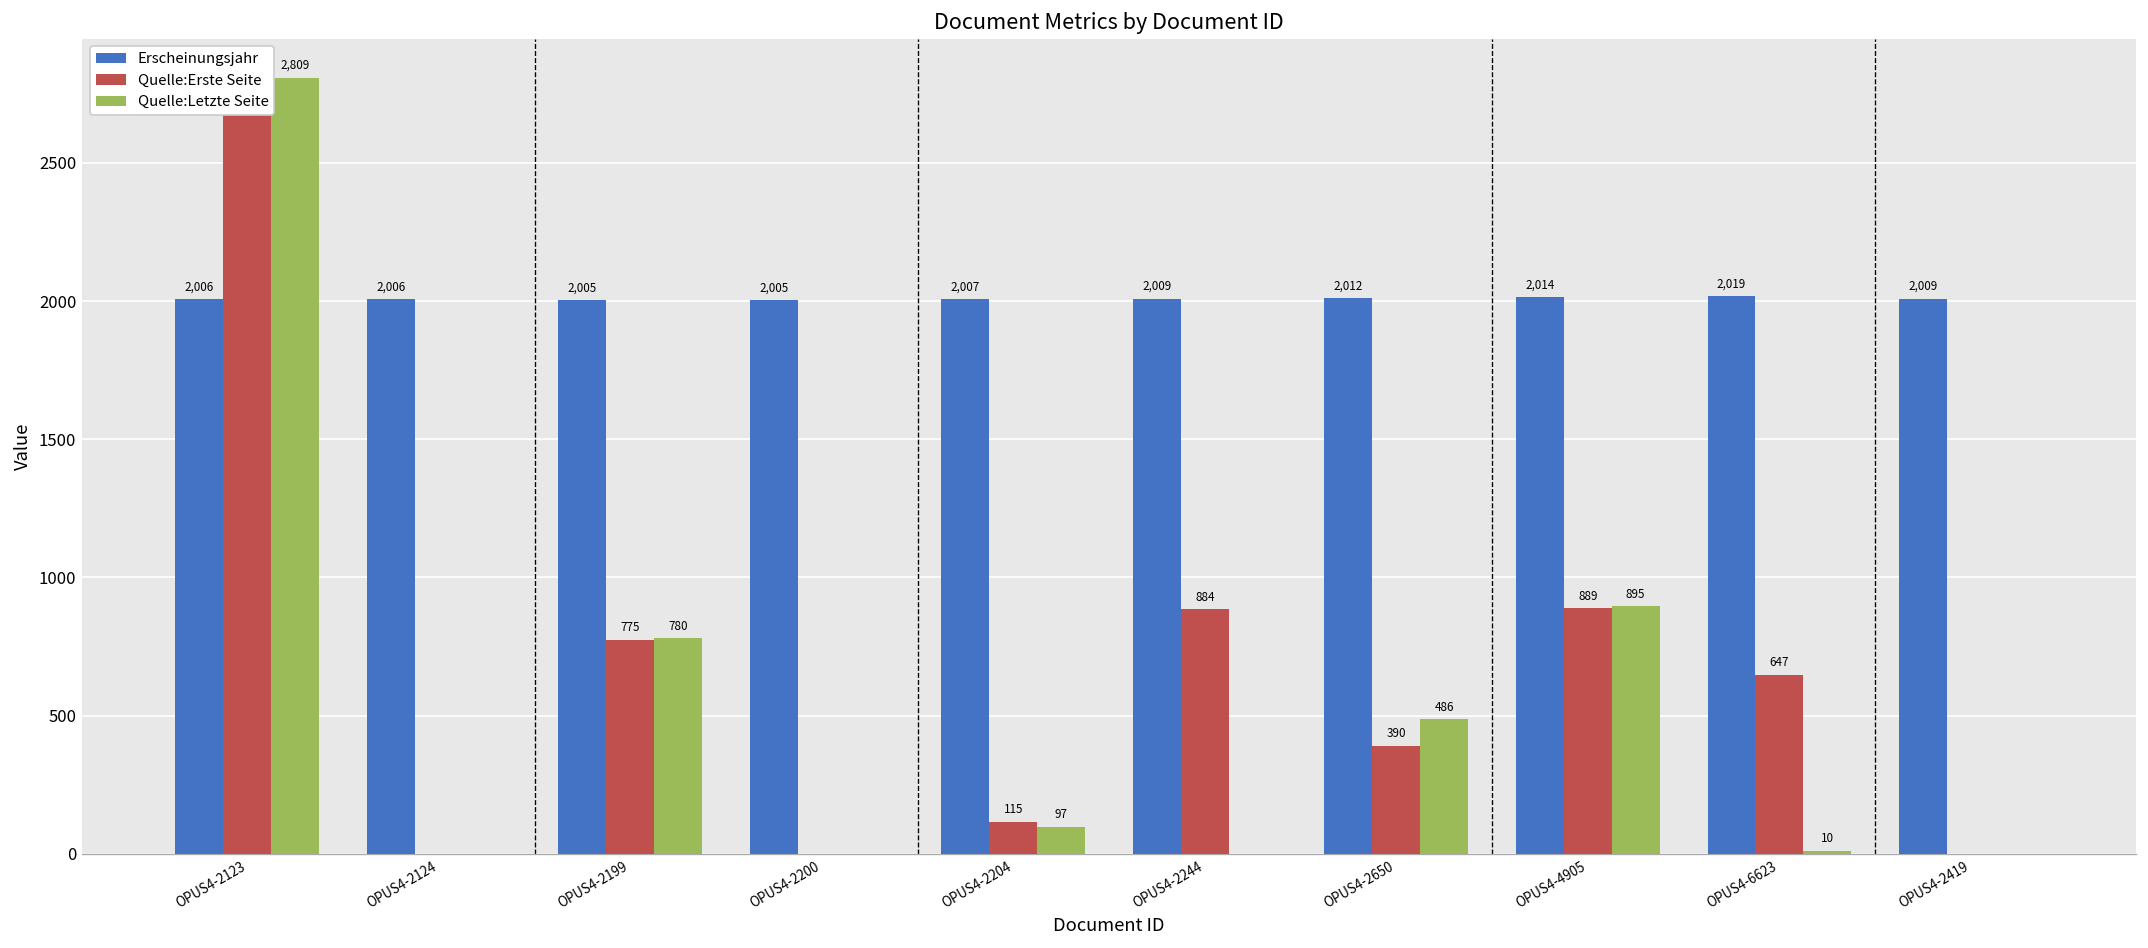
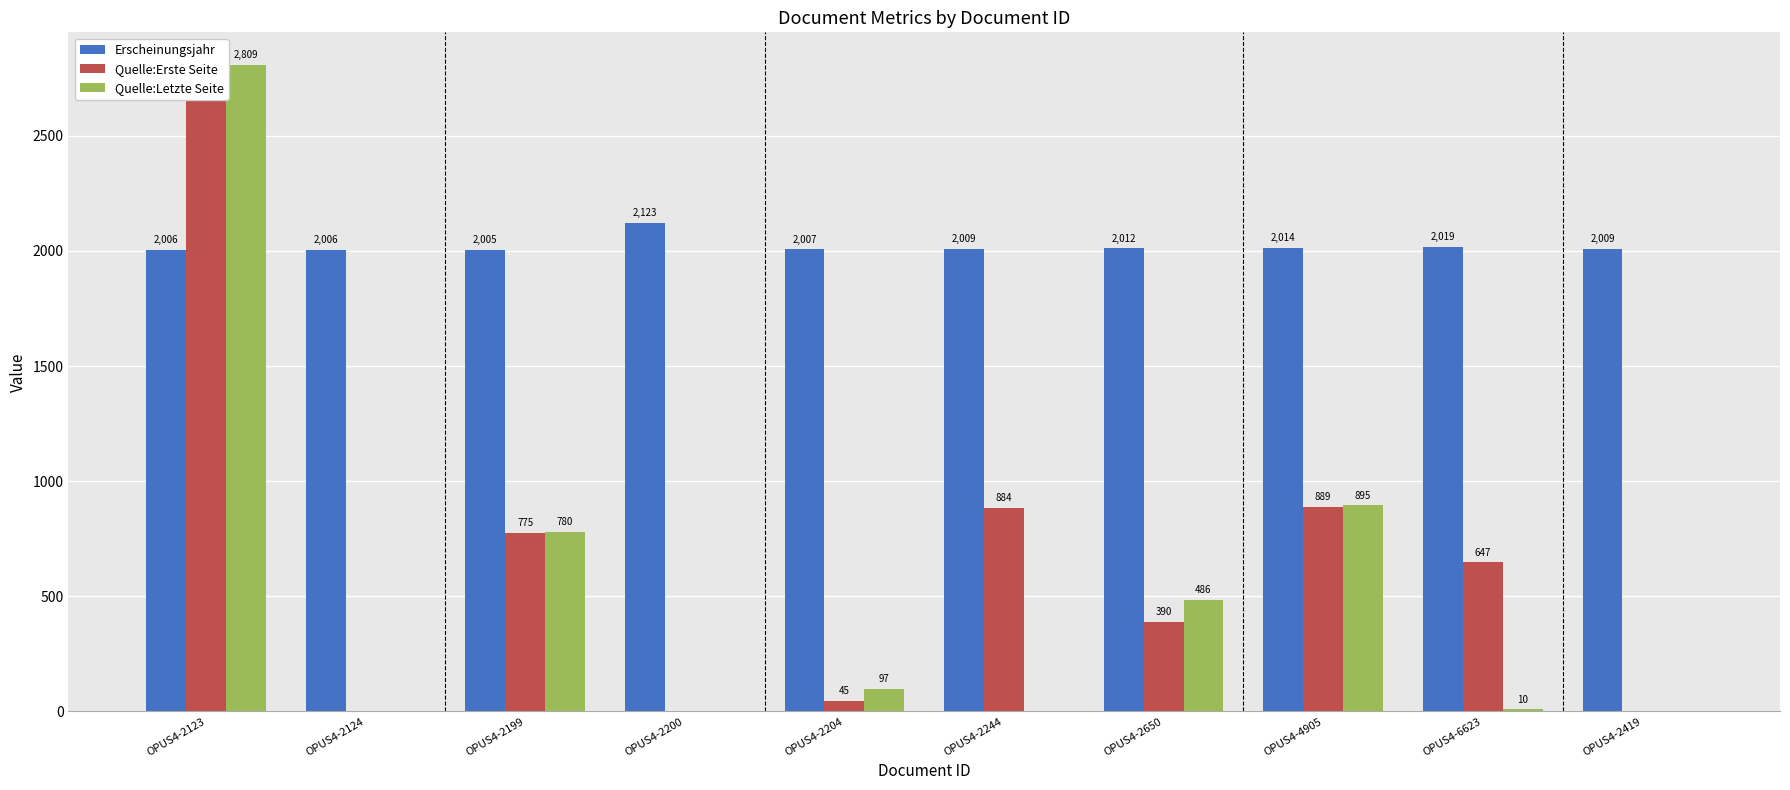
  {
    "Erscheinungsjahr": {
      "OPUS4-2123": "2,006",
      "OPUS4-2124": "2,006",
      "OPUS4-2199": "2,005",
-     "OPUS4-2200": "2,005",
+     "OPUS4-2200": "2,123",
      "OPUS4-2204": "2,007",
      "OPUS4-2244": "2,009",
      "OPUS4-2650": "2,012",
      "OPUS4-4905": "2,014",
      "OPUS4-6623": "2,019",
      "OPUS4-2419": "2,009"
    },
    "Quelle:Erste Seite": {
      "OPUS4-2199": "775",
-     "OPUS4-2204": "115",
+     "OPUS4-2204": "45",
      "OPUS4-2244": "884",
      "OPUS4-2650": "390",
      "OPUS4-4905": "889",
      "OPUS4-6623": "647"
    },
    "Quelle:Letzte Seite": {
      "OPUS4-2123": "2,809",
      "OPUS4-2199": "780",
      "OPUS4-2204": "97",
      "OPUS4-2650": "486",
      "OPUS4-4905": "895",
      "OPUS4-6623": "10"
    }
  }
